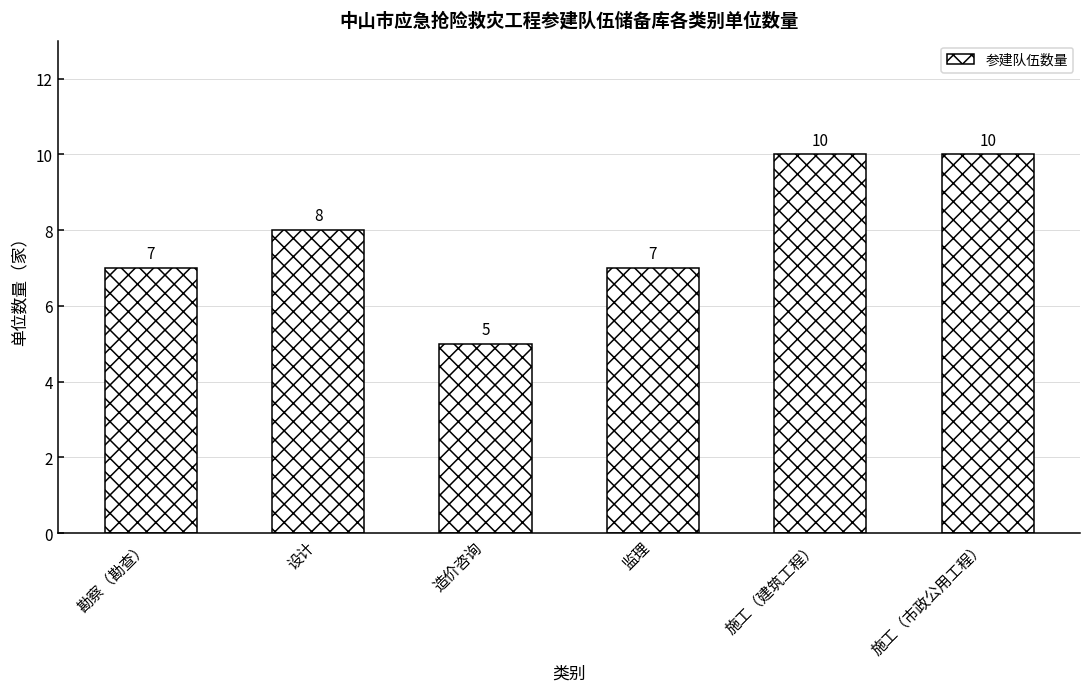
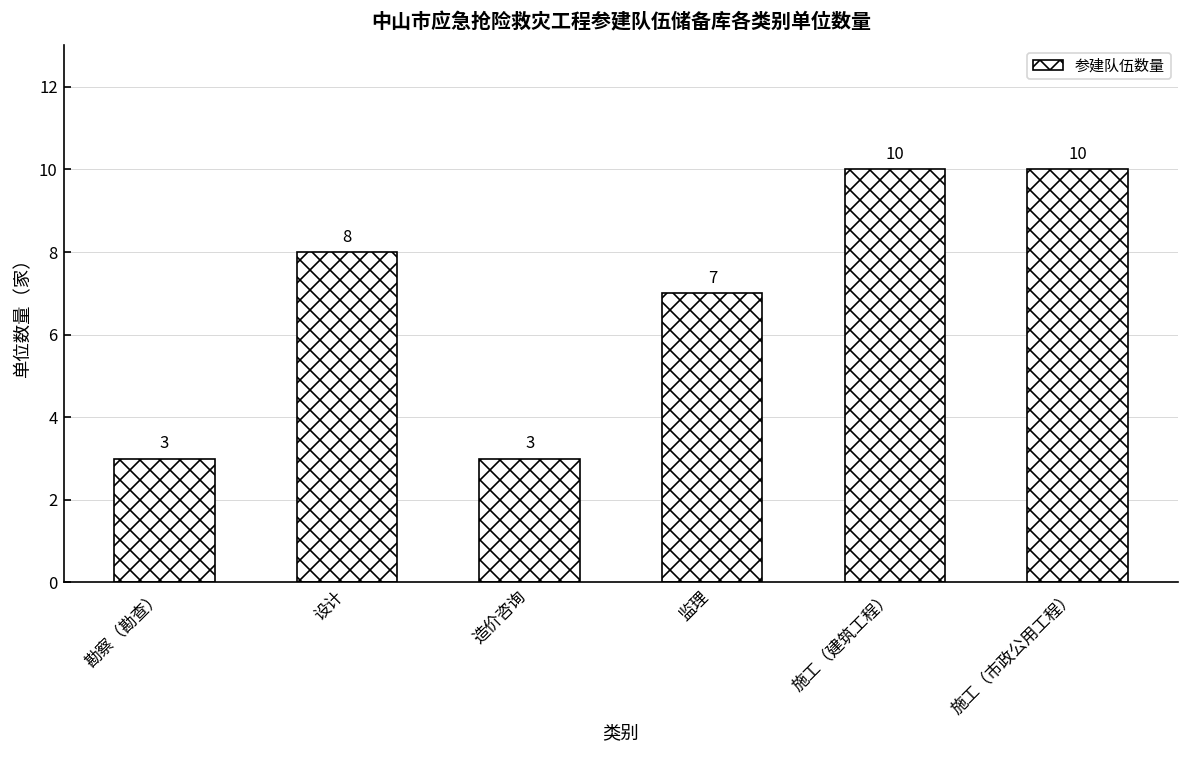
  {
-   "勘察（勘查）": 7,
+   "勘察（勘查）": 3,
    "设计": 8,
-   "造价咨询": 5,
+   "造价咨询": 3,
    "监理": 7,
    "施工（建筑工程）": 10,
    "施工（市政公用工程）": 10
  }
